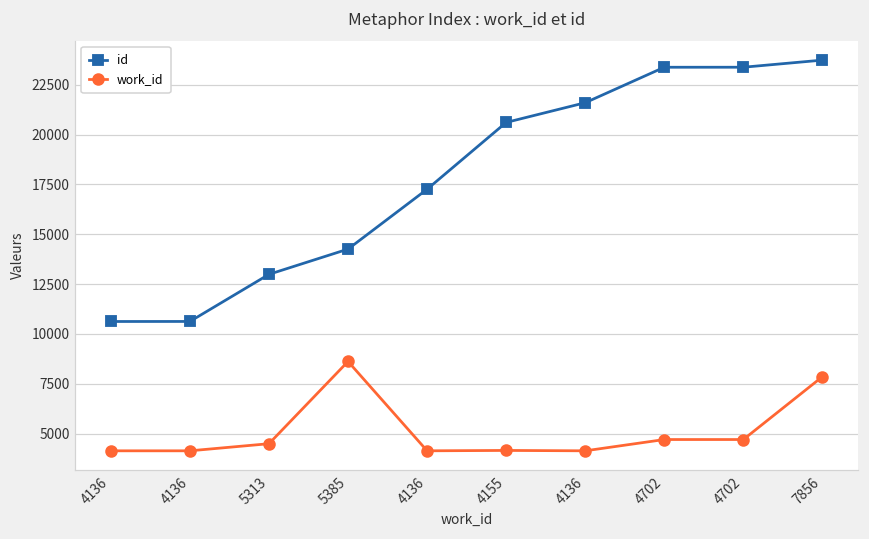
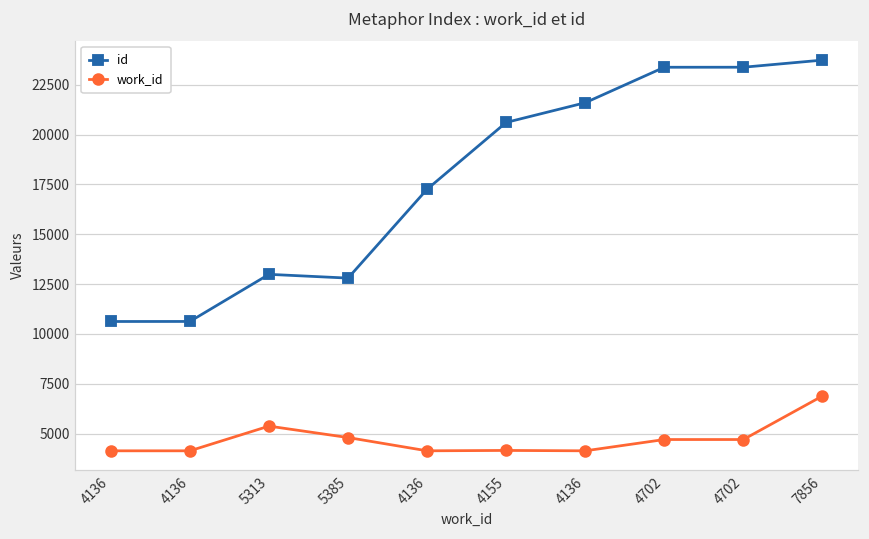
  {
    "id": {
      "5313": 13000,
-     "5385": 14300,
+     "5385": 12800,
      "4155": 20600,
      "7856": 23700
    },
    "work_id": {
-     "5313": 4500,
-     "5385": 8600,
+     "5313": 5400,
+     "5385": 4800,
      "4155": 4200,
-     "7856": 7900
+     "7856": 6900
    }
  }
